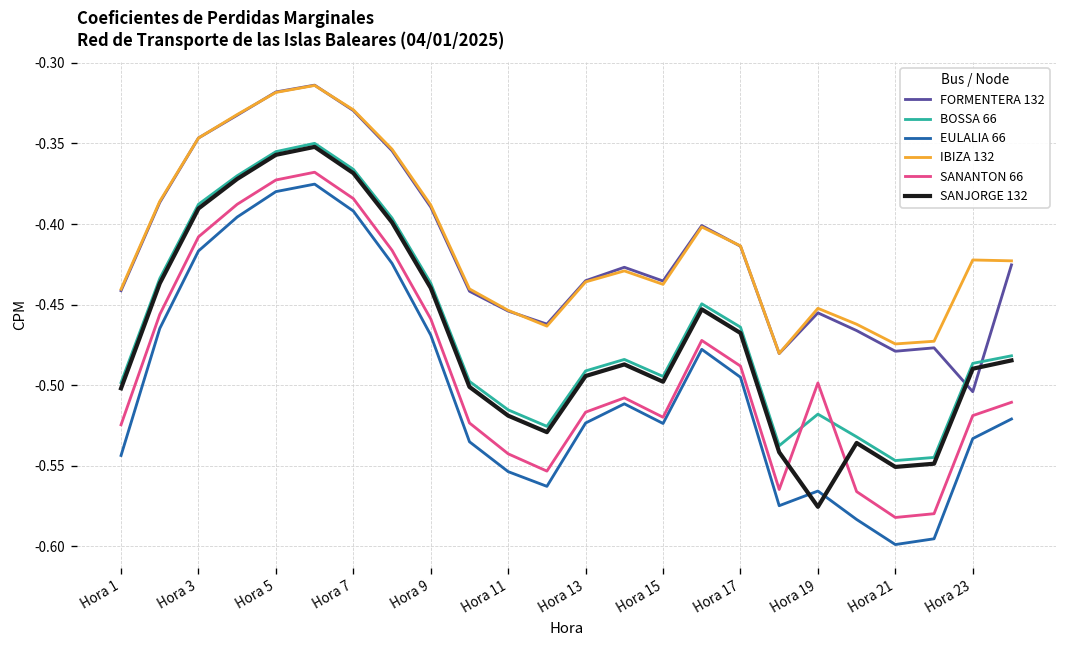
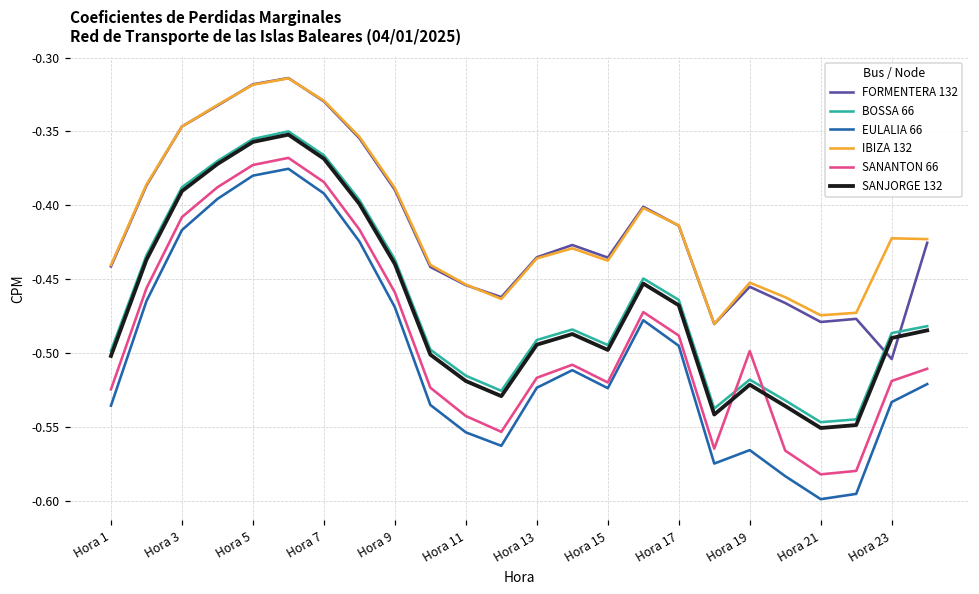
  {
    "FORMENTERA 132": {
      "Hora 15": -0.435,
      "Hora 19": -0.455,
      "Hora 21": -0.479,
      "Hora 23": -0.504
    },
    "BOSSA 66": {
      "Hora 1": -0.498,
      "Hora 3": -0.388,
      "Hora 5": -0.355,
      "Hora 7": -0.366,
      "Hora 9": -0.437,
      "Hora 11": -0.515,
      "Hora 13": -0.491,
      "Hora 15": -0.495,
      "Hora 17": -0.464,
      "Hora 19": -0.518,
      "Hora 21": -0.547,
      "Hora 23": -0.486
    },
    "EULALIA 66": {
-     "Hora 1": -0.544,
+     "Hora 1": -0.536,
      "Hora 3": -0.417,
      "Hora 5": -0.380,
      "Hora 7": -0.392,
      "Hora 9": -0.469,
      "Hora 11": -0.554,
      "Hora 13": -0.523,
      "Hora 15": -0.524,
      "Hora 17": -0.495,
      "Hora 19": -0.566,
      "Hora 21": -0.599,
      "Hora 23": -0.533
    },
    "IBIZA 132": {
      "Hora 15": -0.437,
      "Hora 19": -0.452,
      "Hora 21": -0.474,
      "Hora 23": -0.422
    },
    "SANANTON 66": {
      "Hora 1": -0.525,
      "Hora 3": -0.408,
      "Hora 5": -0.373,
      "Hora 7": -0.384,
      "Hora 9": -0.459,
      "Hora 11": -0.543,
      "Hora 13": -0.517,
      "Hora 15": -0.520,
      "Hora 17": -0.488,
      "Hora 19": -0.499,
      "Hora 21": -0.582,
      "Hora 23": -0.519
    },
    "SANJORGE 132": {
      "Hora 1": -0.502,
      "Hora 3": -0.390,
      "Hora 5": -0.357,
      "Hora 7": -0.368,
      "Hora 9": -0.440,
      "Hora 11": -0.519,
      "Hora 13": -0.494,
      "Hora 15": -0.498,
      "Hora 17": -0.468,
-     "Hora 19": -0.576,
+     "Hora 19": -0.521,
      "Hora 21": -0.551,
      "Hora 23": -0.490
    }
  }
